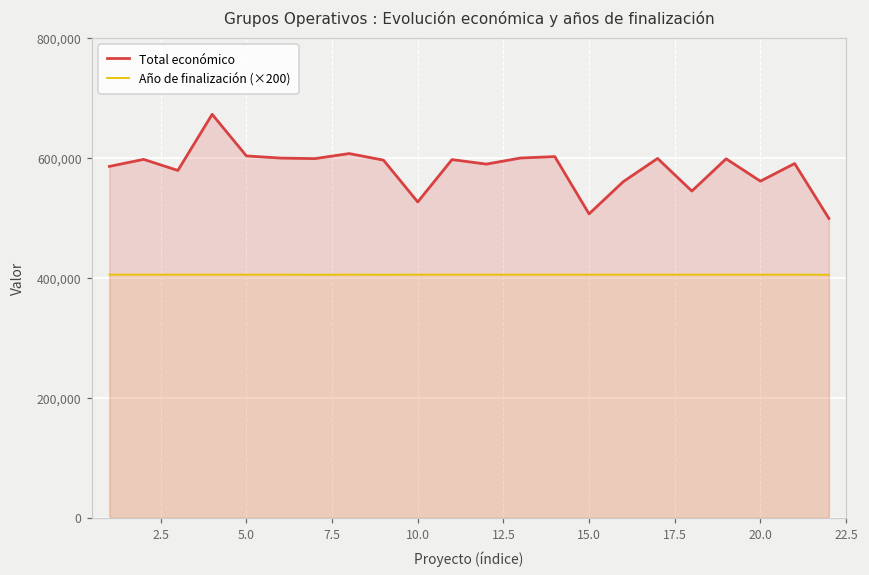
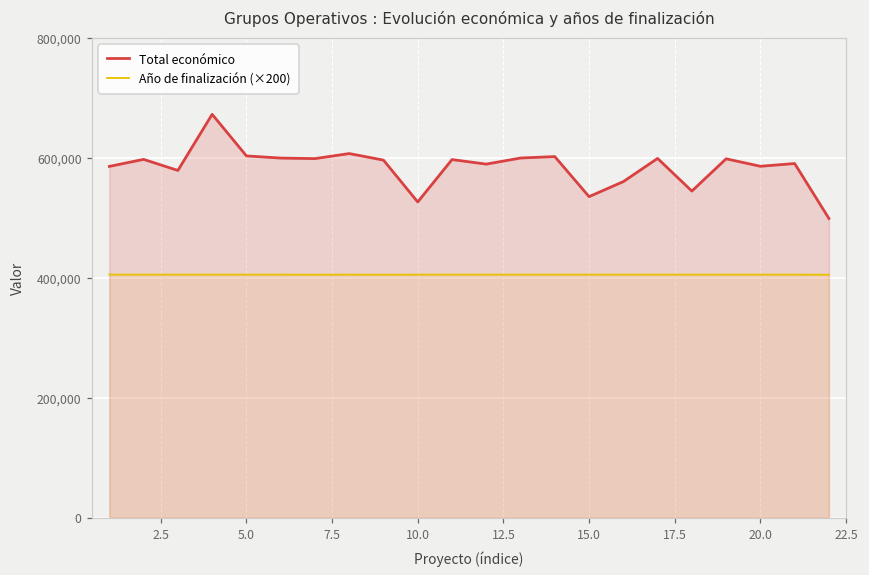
  {
    "Total económico": {
      "5.0": "600,000",
      "10.0": "530,000",
-     "15.0": "510,000",
-     "20.0": "560,000"
+     "15.0": "540,000",
+     "20.0": "590,000"
    },
    "Año de finalización (×200)": {
      "5.0": "410,000",
      "10.0": "410,000",
      "15.0": "410,000",
      "20.0": "410,000"
    }
  }
